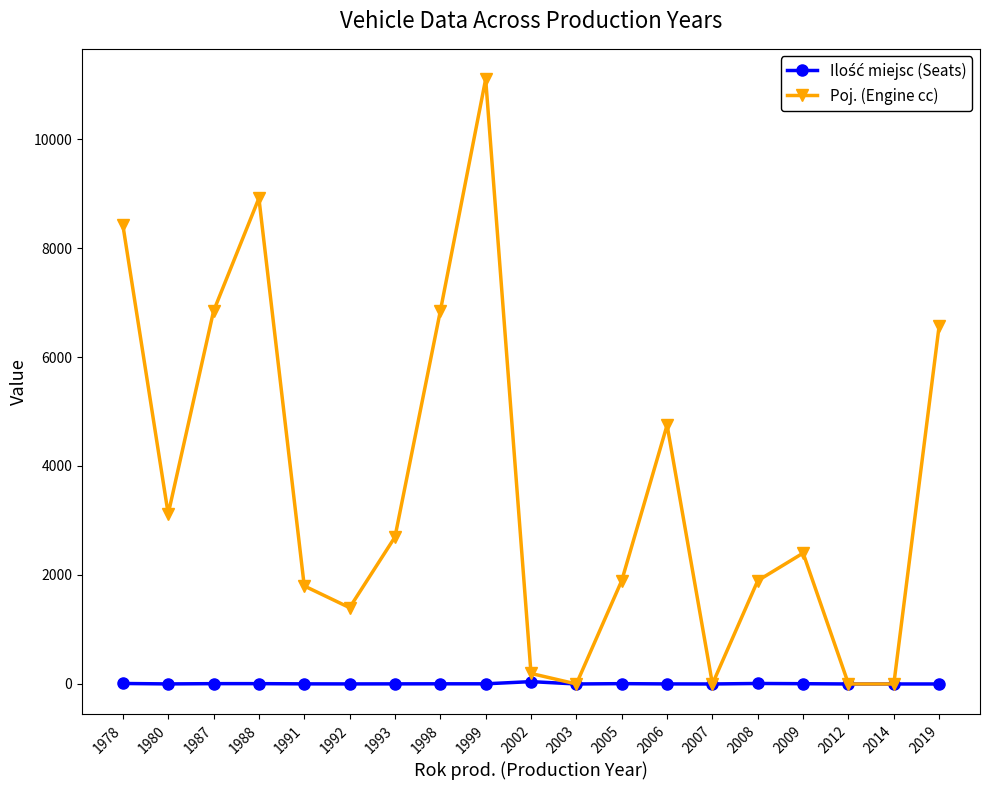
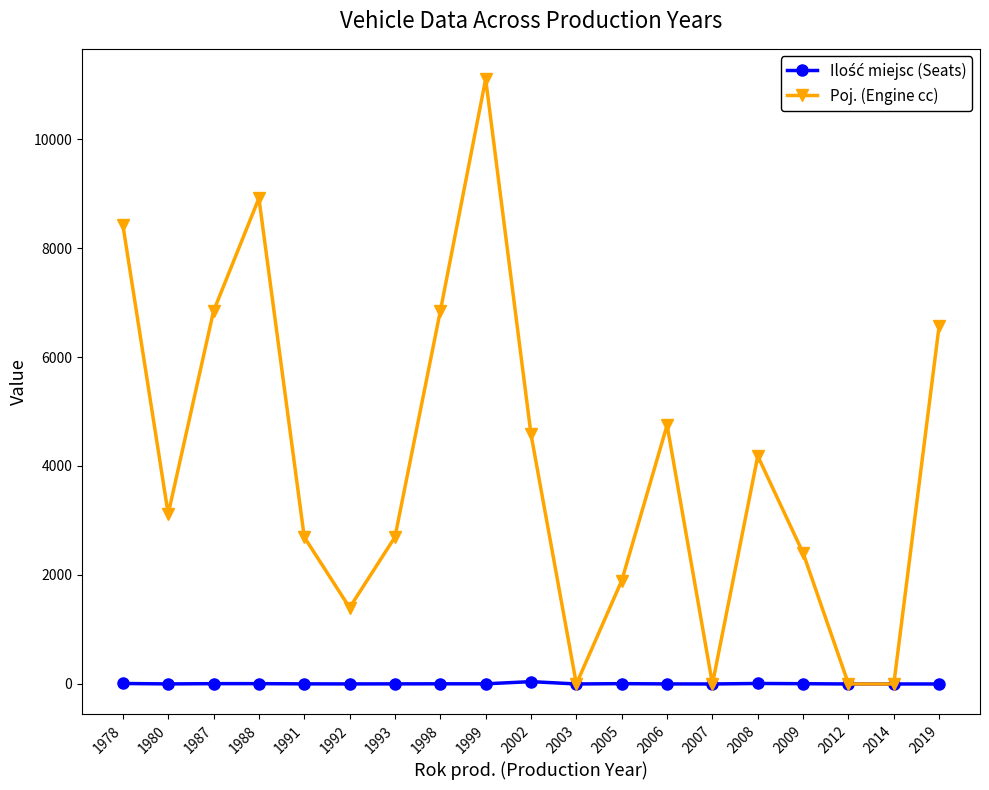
  {
    "Ilość miejsc (Seats)": {
      "1978": 0,
      "1980": 0,
      "1987": 0,
      "1988": 0,
      "1991": 0,
      "1992": 0,
      "1993": 0,
      "1998": 0,
      "1999": 0,
      "2002": 0,
      "2005": 0,
      "2006": 0,
      "2008": 0,
      "2009": 0,
      "2019": 0
    },
    "Poj. (Engine cc)": {
      "1978": 8400,
      "1980": 3100,
      "1987": 6800,
      "1988": 8900,
-     "1991": 1800,
+     "1991": 2700,
      "1992": 1400,
      "1993": 2700,
      "1998": 6800,
      "1999": 11100,
-     "2002": 200,
+     "2002": 4600,
      "2005": 1900,
      "2006": 4800,
-     "2008": 1900,
+     "2008": 4200,
      "2009": 2400,
      "2019": 6600
    }
  }
